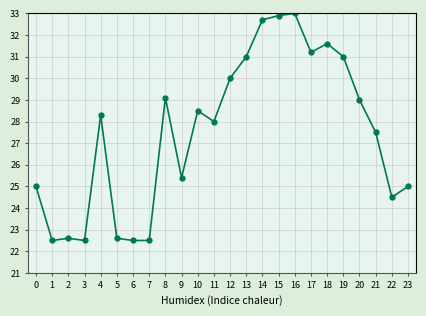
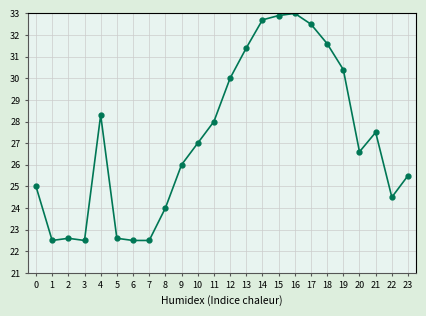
  {
    "0": 25.0,
    "1": 22.5,
    "2": 22.6,
    "3": 22.5,
    "4": 28.3,
    "5": 22.6,
    "6": 22.5,
    "7": 22.5,
-   "8": 29.1,
-   "9": 25.4,
-   "10": 28.5,
+   "8": 24.0,
+   "9": 26.0,
+   "10": 27.0,
    "11": 28.0,
    "12": 30.0,
-   "13": 31.0,
+   "13": 31.4,
    "14": 32.7,
    "15": 32.9,
    "16": 33.0,
-   "17": 31.2,
+   "17": 32.5,
    "18": 31.6,
-   "19": 31.0,
-   "20": 29.0,
+   "19": 30.4,
+   "20": 26.6,
    "21": 27.5,
    "22": 24.5,
-   "23": 25.0
+   "23": 25.5
  }
